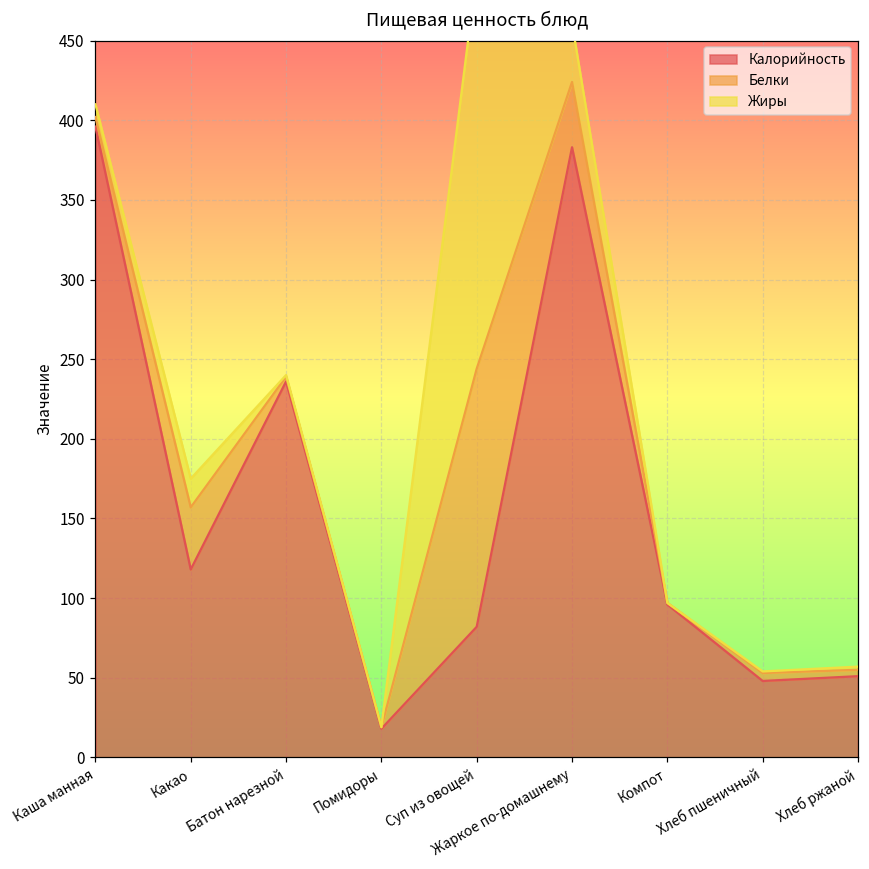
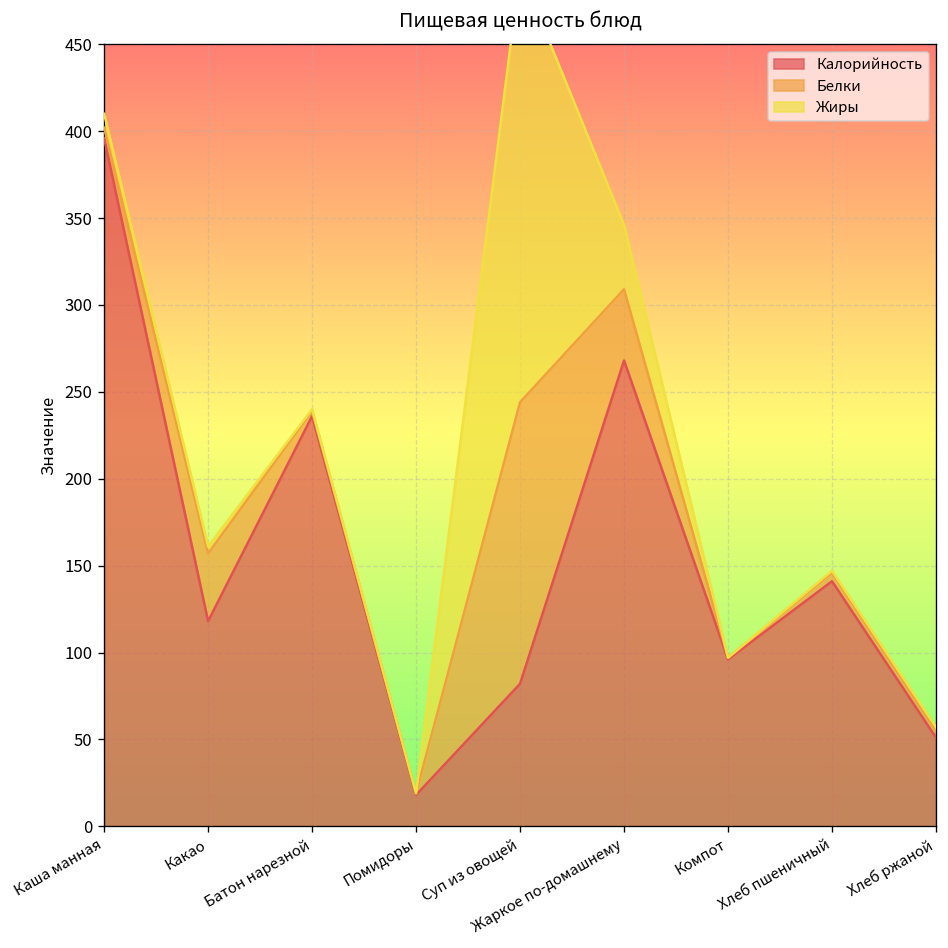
  {
    "Калорийность": {
      "Каша манная": 396,
      "Какао": 118,
      "Батон нарезной": 236,
      "Суп из овощей": 82,
-     "Жаркое по-домашнему": 383,
-     "Хлеб пшеничный": 48,
+     "Жаркое по-домашнему": 268,
+     "Хлеб пшеничный": 141,
      "Хлеб ржаной": 51
    },
    "Белки": {
      "Каша манная": 6,
      "Какао": 39,
      "Суп из овощей": 162,
      "Жаркое по-домашнему": 41,
      "Хлеб ржаной": 4
    },
    "Жиры": {
      "Каша манная": 8,
-     "Какао": 18,
+     "Какао": 4,
      "Хлеб ржаной": 2
    }
  }
